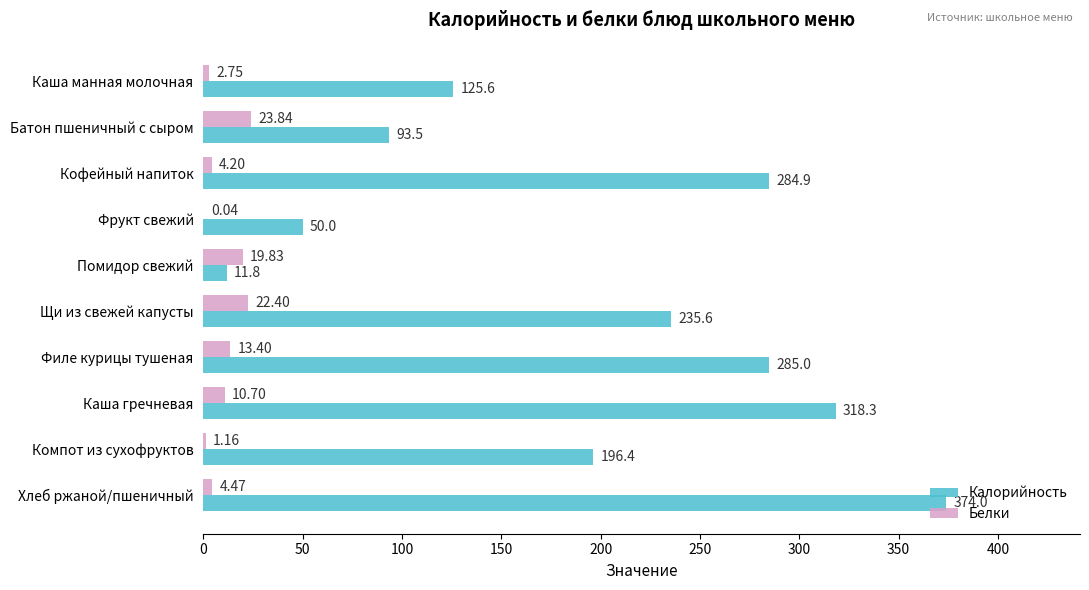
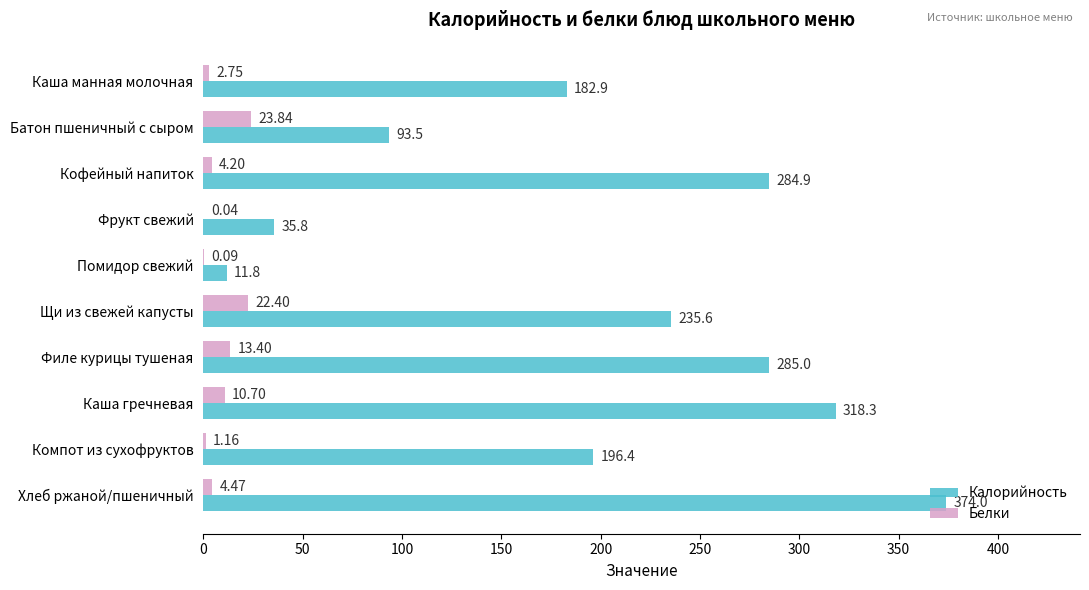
  {
    "Калорийность": {
-     "Каша манная молочная": 125.6,
+     "Каша манная молочная": 182.9,
      "Батон пшеничный с сыром": 93.5,
      "Кофейный напиток": 284.9,
-     "Фрукт свежий": 50.0,
+     "Фрукт свежий": 35.8,
      "Помидор свежий": 11.8,
      "Щи из свежей капусты": 235.6,
      "Филе курицы тушеная": 285.0,
      "Каша гречневая": 318.3,
      "Компот из сухофруктов": 196.4,
      "Хлеб ржаной/пшеничный": 374.0
    },
    "Белки": {
      "Каша манная молочная": 2.75,
      "Батон пшеничный с сыром": 23.84,
      "Кофейный напиток": 4.20,
      "Фрукт свежий": 0.04,
-     "Помидор свежий": 19.83,
+     "Помидор свежий": 0.09,
      "Щи из свежей капусты": 22.40,
      "Филе курицы тушеная": 13.40,
      "Каша гречневая": 10.70,
      "Компот из сухофруктов": 1.16,
      "Хлеб ржаной/пшеничный": 4.47
    }
  }
